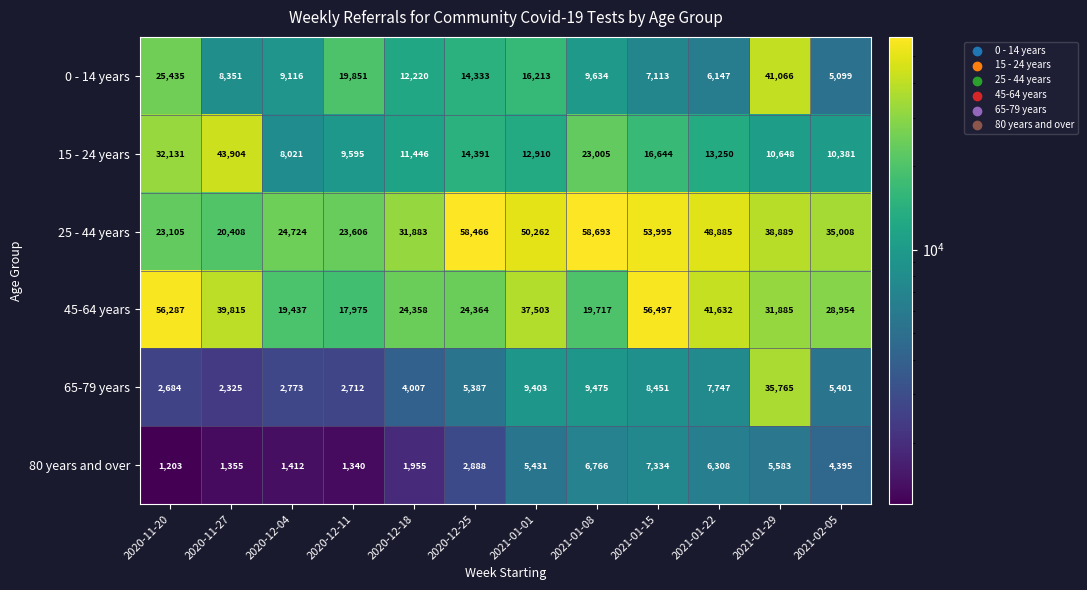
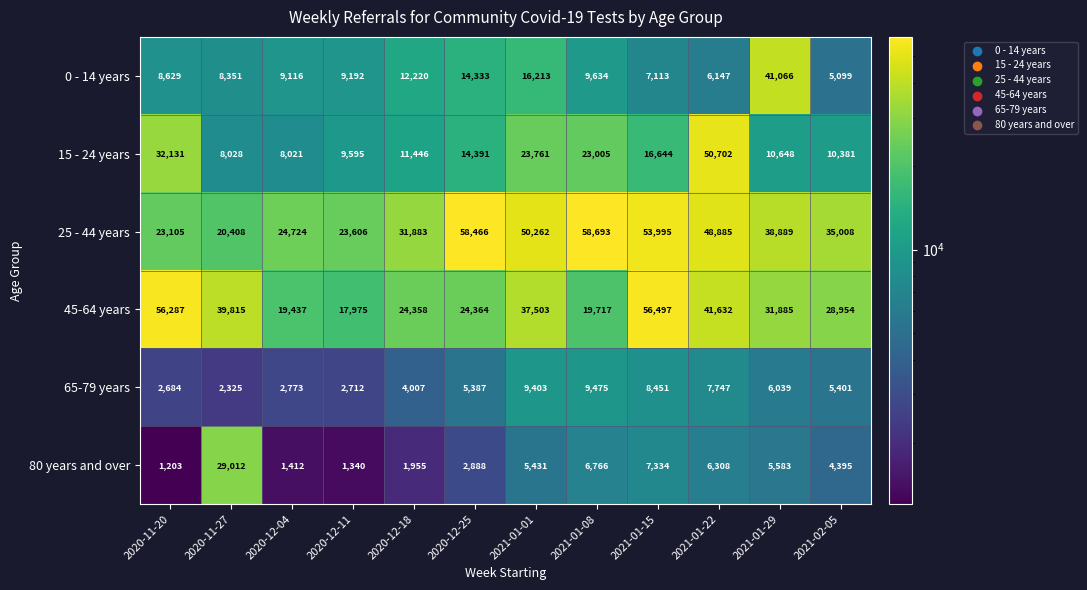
  {
    "0 - 14 years": {
-     "2020-11-20": "25,435",
+     "2020-11-20": "8,629",
      "2020-11-27": "8,351",
      "2020-12-04": "9,116",
-     "2020-12-11": "19,851",
+     "2020-12-11": "9,192",
      "2020-12-18": "12,220",
      "2020-12-25": "14,333",
      "2021-01-01": "16,213",
      "2021-01-08": "9,634",
      "2021-01-15": "7,113",
      "2021-01-22": "6,147",
      "2021-01-29": "41,066",
      "2021-02-05": "5,099"
    },
    "15 - 24 years": {
      "2020-11-20": "32,131",
-     "2020-11-27": "43,904",
+     "2020-11-27": "8,028",
      "2020-12-04": "8,021",
      "2020-12-11": "9,595",
      "2020-12-18": "11,446",
      "2020-12-25": "14,391",
-     "2021-01-01": "12,910",
+     "2021-01-01": "23,761",
      "2021-01-08": "23,005",
      "2021-01-15": "16,644",
-     "2021-01-22": "13,250",
+     "2021-01-22": "50,702",
      "2021-01-29": "10,648",
      "2021-02-05": "10,381"
    },
    "25 - 44 years": {
      "2020-11-20": "23,105",
      "2020-11-27": "20,408",
      "2020-12-04": "24,724",
      "2020-12-11": "23,606",
      "2020-12-18": "31,883",
      "2020-12-25": "58,466",
      "2021-01-01": "50,262",
      "2021-01-08": "58,693",
      "2021-01-15": "53,995",
      "2021-01-22": "48,885",
      "2021-01-29": "38,889",
      "2021-02-05": "35,008"
    },
    "45-64 years": {
      "2020-11-20": "56,287",
      "2020-11-27": "39,815",
      "2020-12-04": "19,437",
      "2020-12-11": "17,975",
      "2020-12-18": "24,358",
      "2020-12-25": "24,364",
      "2021-01-01": "37,503",
      "2021-01-08": "19,717",
      "2021-01-15": "56,497",
      "2021-01-22": "41,632",
      "2021-01-29": "31,885",
      "2021-02-05": "28,954"
    },
    "65-79 years": {
      "2020-11-20": "2,684",
      "2020-11-27": "2,325",
      "2020-12-04": "2,773",
      "2020-12-11": "2,712",
      "2020-12-18": "4,007",
      "2020-12-25": "5,387",
      "2021-01-01": "9,403",
      "2021-01-08": "9,475",
      "2021-01-15": "8,451",
      "2021-01-22": "7,747",
-     "2021-01-29": "35,765",
+     "2021-01-29": "6,039",
      "2021-02-05": "5,401"
    },
    "80 years and over": {
      "2020-11-20": "1,203",
-     "2020-11-27": "1,355",
+     "2020-11-27": "29,012",
      "2020-12-04": "1,412",
      "2020-12-11": "1,340",
      "2020-12-18": "1,955",
      "2020-12-25": "2,888",
      "2021-01-01": "5,431",
      "2021-01-08": "6,766",
      "2021-01-15": "7,334",
      "2021-01-22": "6,308",
      "2021-01-29": "5,583",
      "2021-02-05": "4,395"
    }
  }
